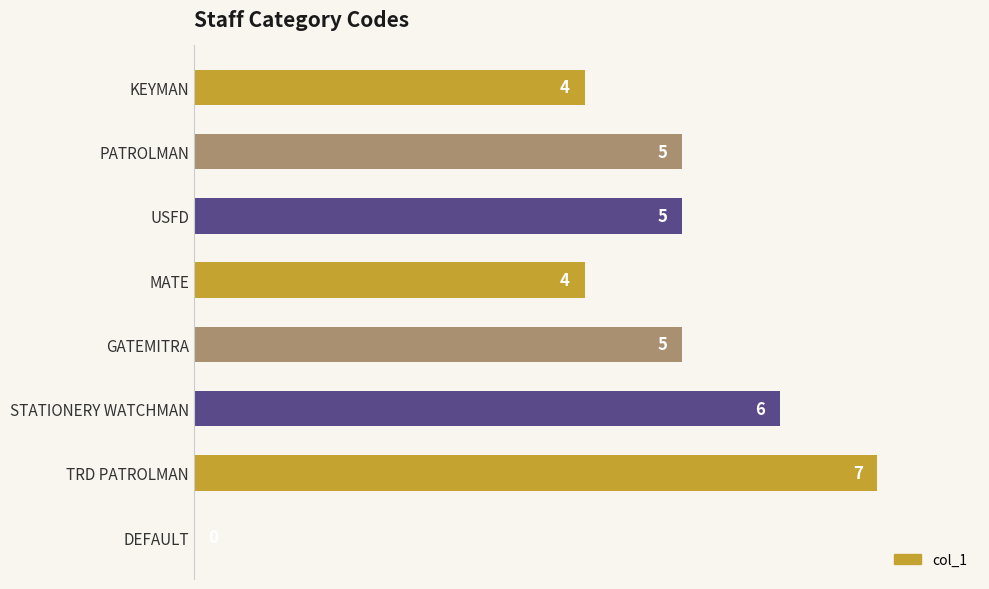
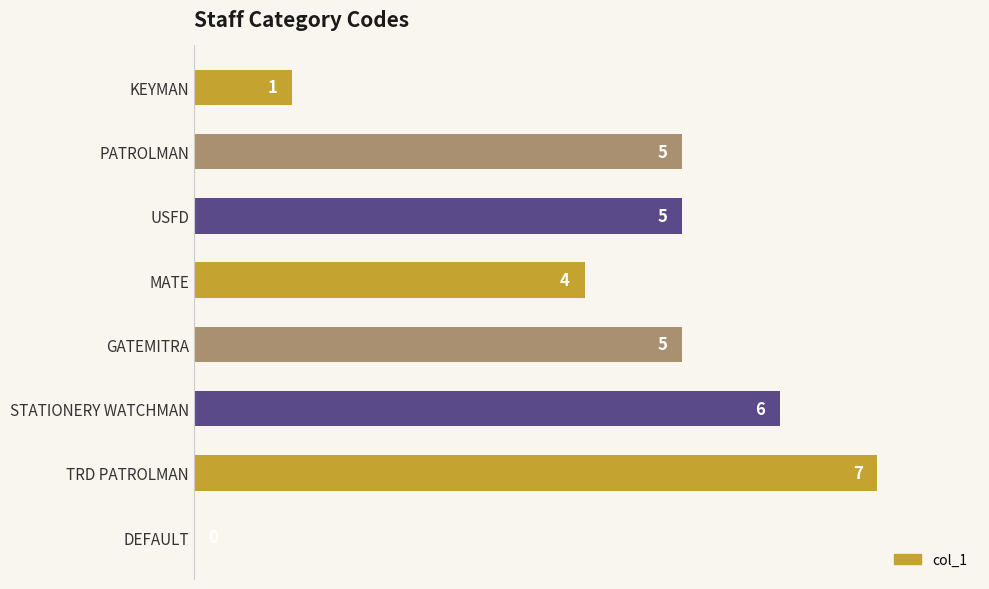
  {
-   "KEYMAN": 4,
+   "KEYMAN": 1,
    "PATROLMAN": 5,
    "USFD": 5,
    "MATE": 4,
    "GATEMITRA": 5,
    "STATIONERY WATCHMAN": 6,
    "TRD PATROLMAN": 7
  }
